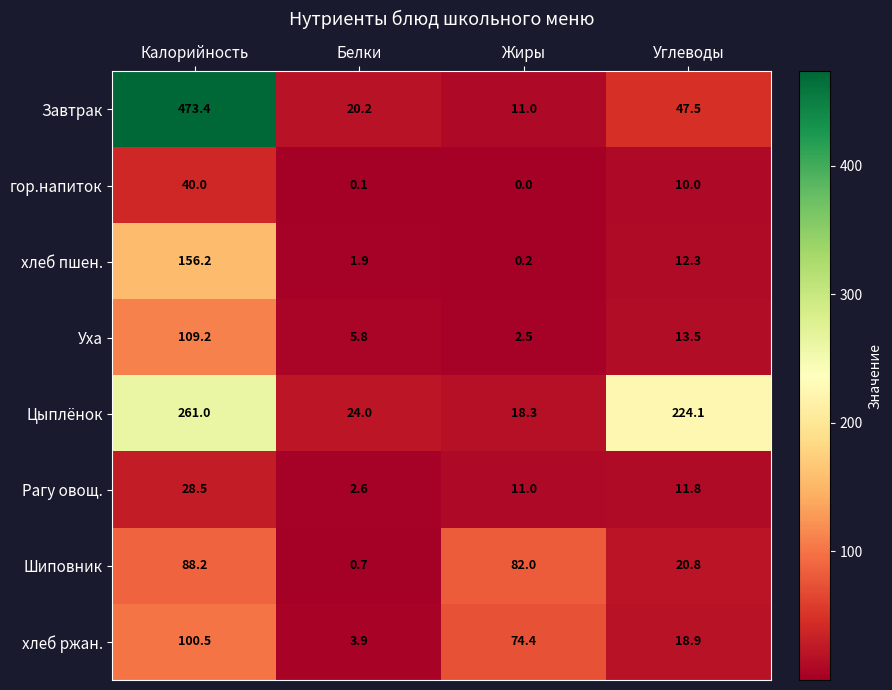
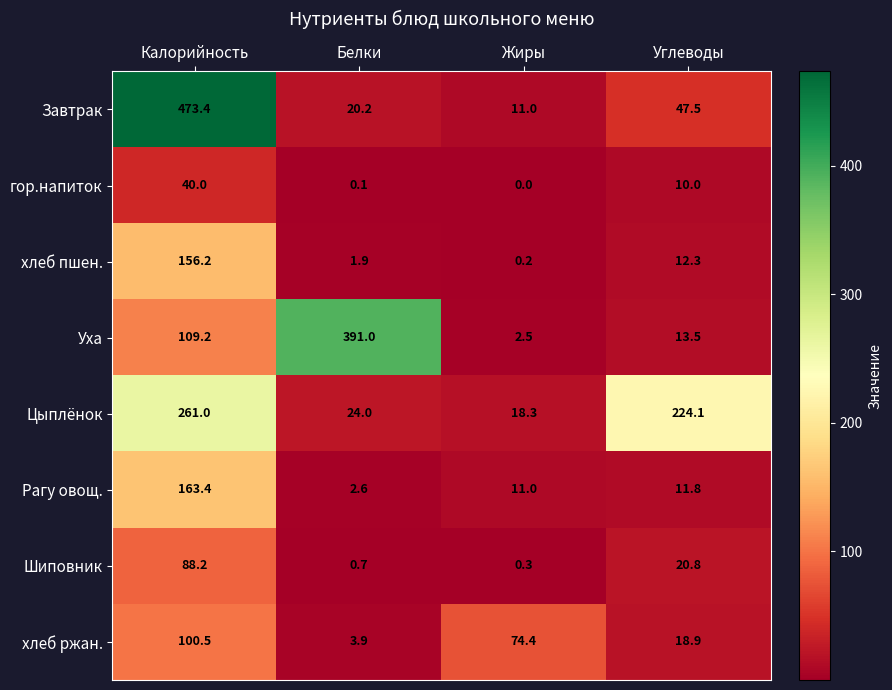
  {
    "Завтрак": {
      "Калорийность": 473.4,
      "Белки": 20.2,
      "Жиры": 11.0,
      "Углеводы": 47.5
    },
    "гор.напиток": {
      "Калорийность": 40.0,
      "Белки": 0.1,
      "Жиры": 0.0,
      "Углеводы": 10.0
    },
    "хлеб пшен.": {
      "Калорийность": 156.2,
      "Белки": 1.9,
      "Жиры": 0.2,
      "Углеводы": 12.3
    },
    "Уха": {
      "Калорийность": 109.2,
-     "Белки": 5.8,
+     "Белки": 391.0,
      "Жиры": 2.5,
      "Углеводы": 13.5
    },
    "Цыплёнок": {
      "Калорийность": 261.0,
      "Белки": 24.0,
      "Жиры": 18.3,
      "Углеводы": 224.1
    },
    "Рагу овощ.": {
-     "Калорийность": 28.5,
+     "Калорийность": 163.4,
      "Белки": 2.6,
      "Жиры": 11.0,
      "Углеводы": 11.8
    },
    "Шиповник": {
      "Калорийность": 88.2,
      "Белки": 0.7,
-     "Жиры": 82.0,
+     "Жиры": 0.3,
      "Углеводы": 20.8
    },
    "хлеб ржан.": {
      "Калорийность": 100.5,
      "Белки": 3.9,
      "Жиры": 74.4,
      "Углеводы": 18.9
    }
  }
